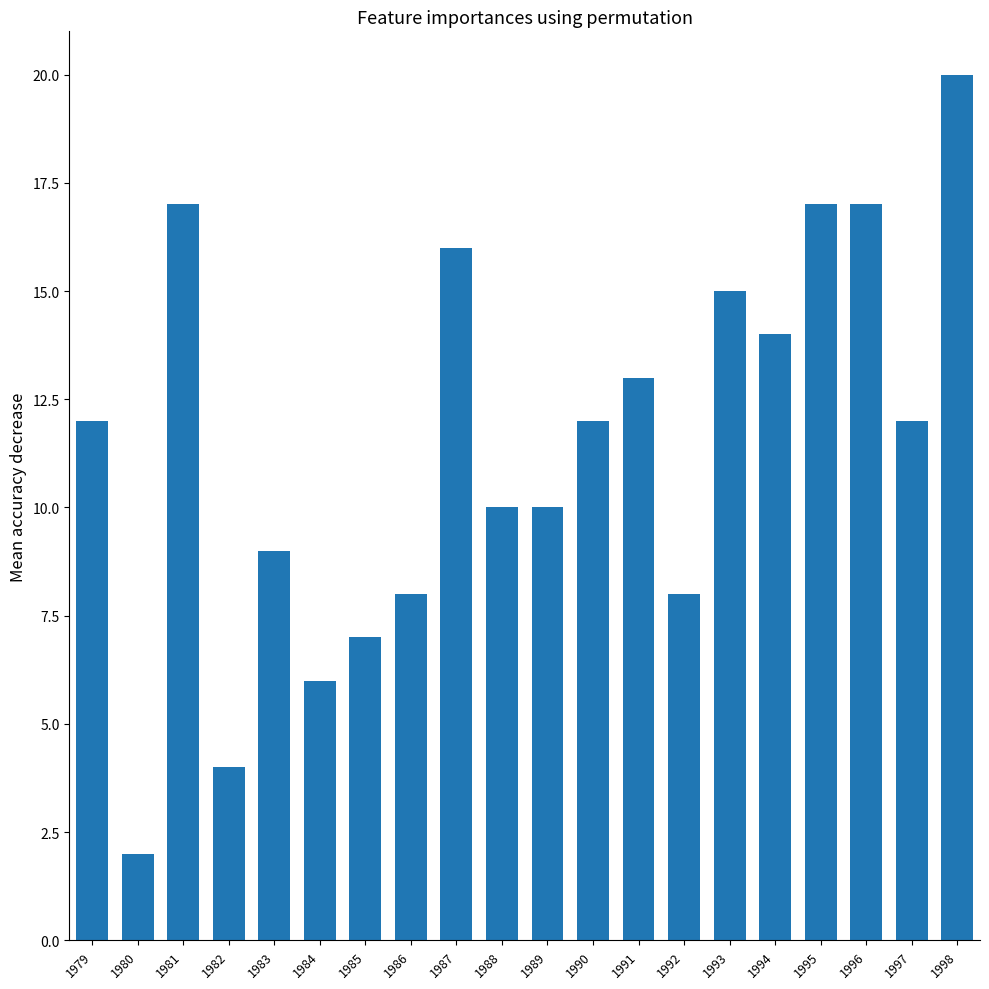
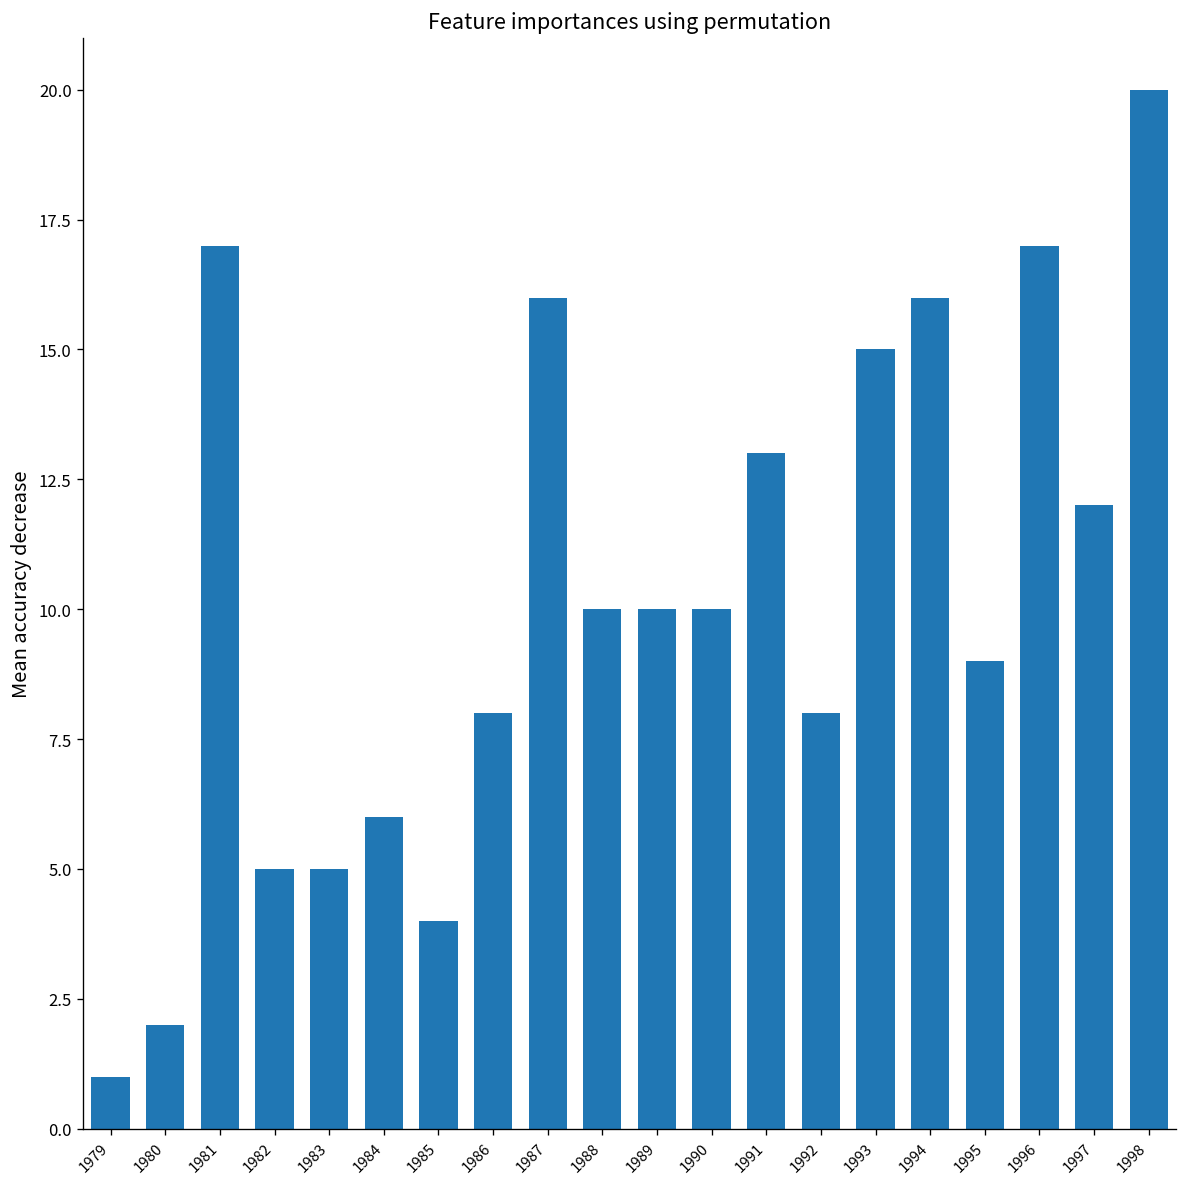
  {
-   "1979": 12,
+   "1979": 1,
    "1980": 2,
    "1981": 17,
-   "1982": 4,
-   "1983": 9,
+   "1982": 5,
+   "1983": 5,
    "1984": 6,
-   "1985": 7,
+   "1985": 4,
    "1986": 8,
    "1987": 16,
    "1988": 10,
    "1989": 10,
-   "1990": 12,
+   "1990": 10,
    "1991": 13,
    "1992": 8,
    "1993": 15,
-   "1994": 14,
-   "1995": 17,
+   "1994": 16,
+   "1995": 9,
    "1996": 17,
    "1997": 12,
    "1998": 20
  }
